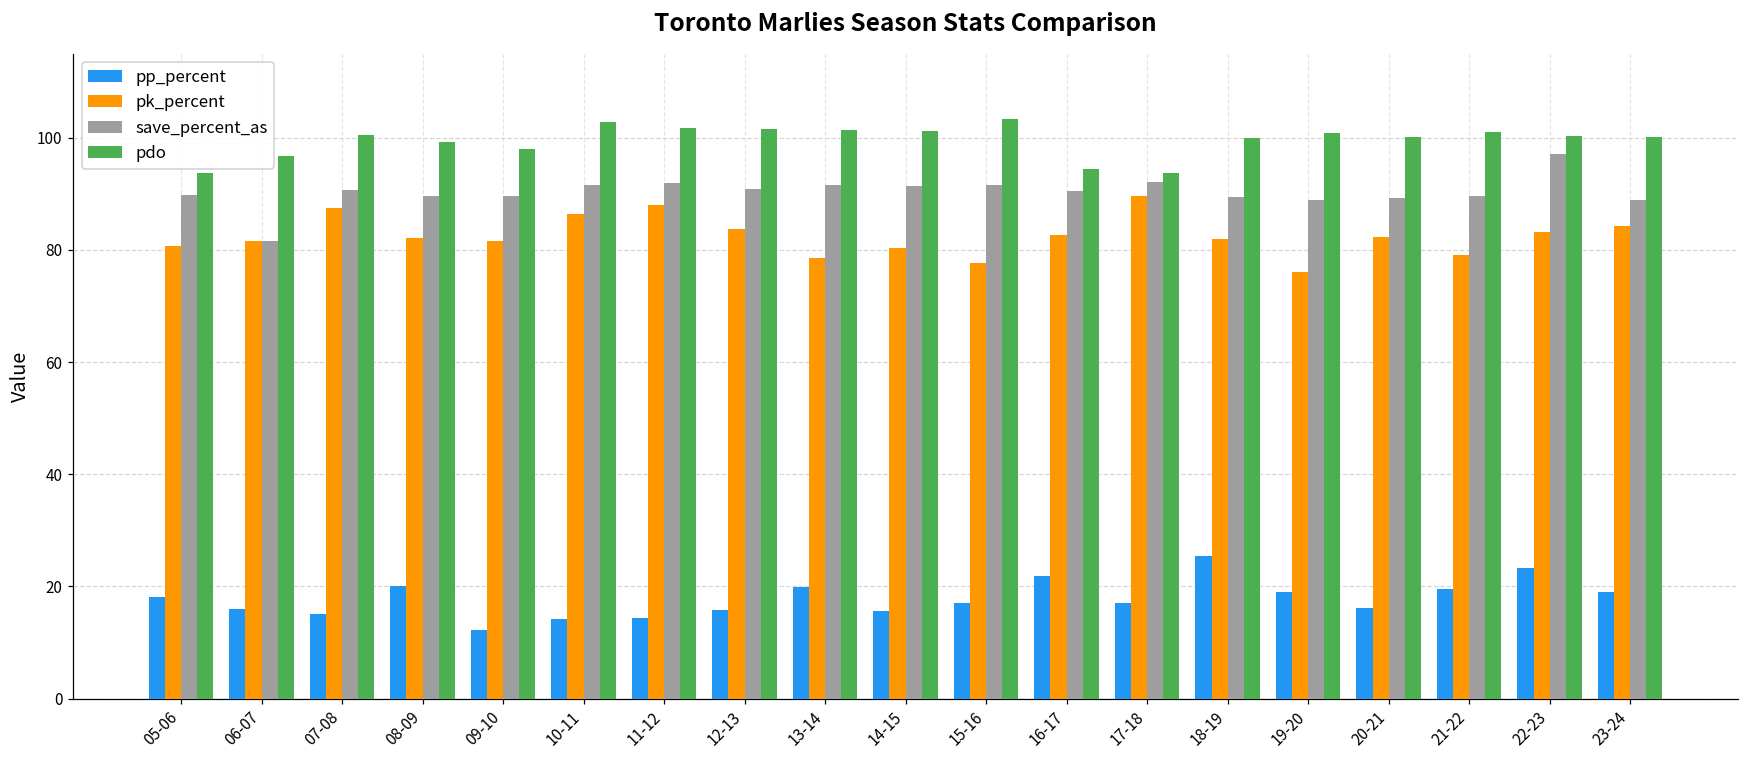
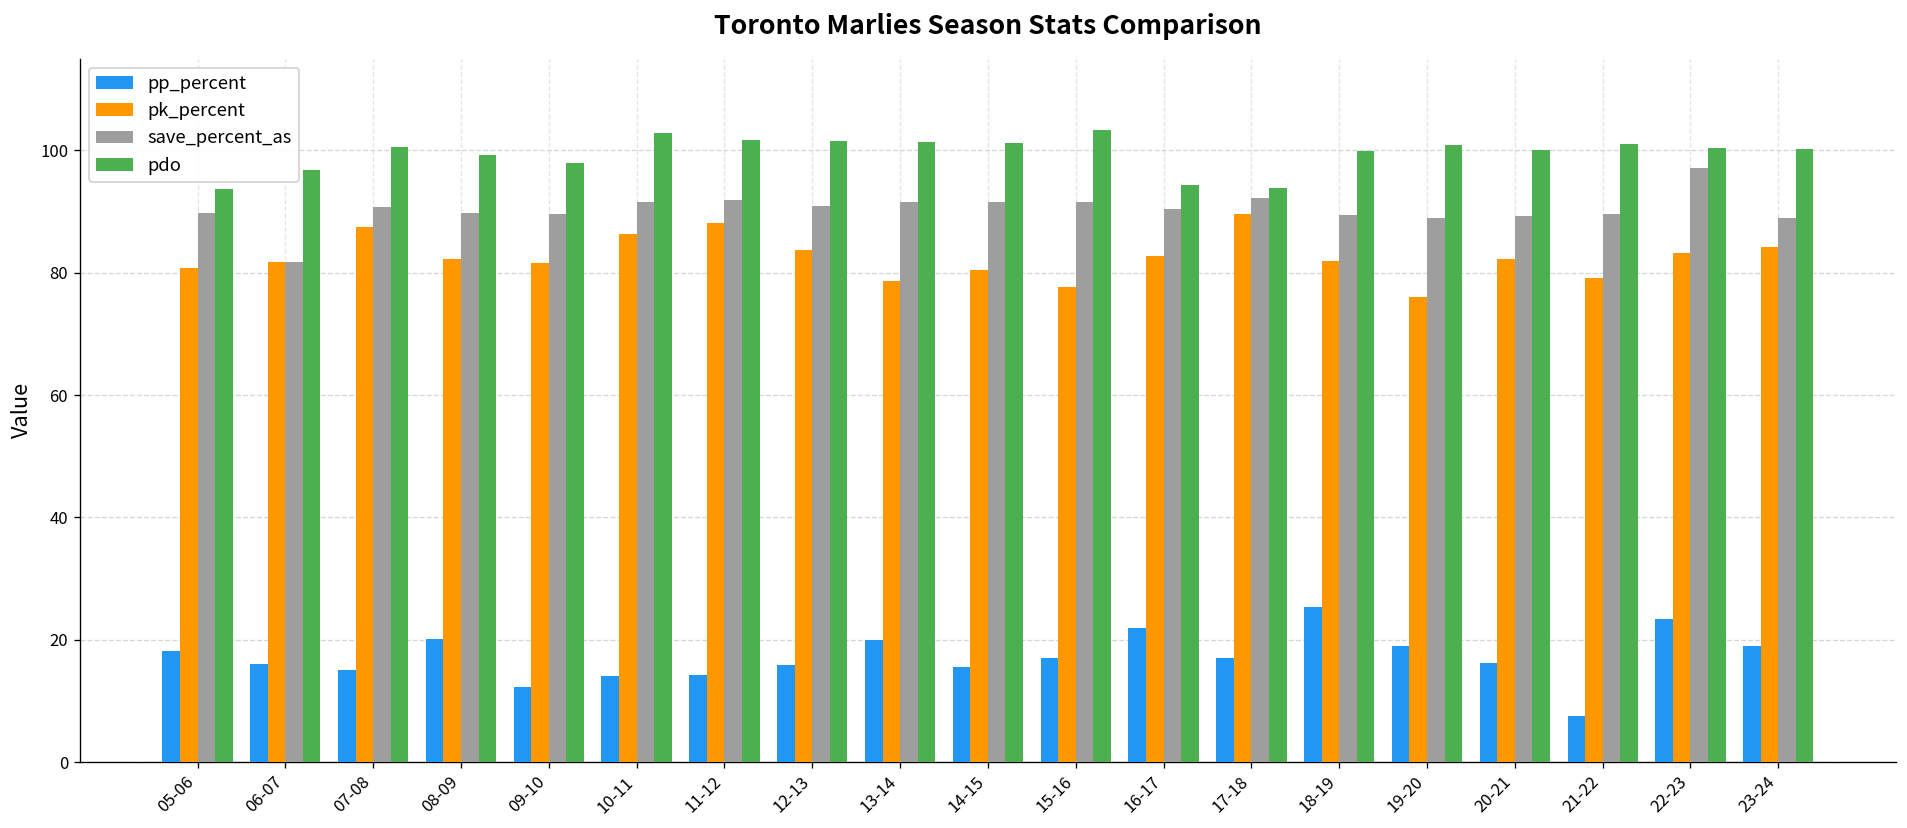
  {
    "pp_percent": {
      "05-06": 18,
      "06-07": 16,
      "07-08": 15,
      "08-09": 20,
      "09-10": 12,
      "10-11": 14,
      "11-12": 14,
      "12-13": 16,
      "13-14": 20,
      "14-15": 16,
      "15-16": 17,
      "16-17": 22,
      "17-18": 17,
      "18-19": 25,
      "19-20": 19,
      "20-21": 16,
-     "21-22": 19,
+     "21-22": 8,
      "22-23": 23,
      "23-24": 19
    },
    "pk_percent": {
      "05-06": 81,
      "06-07": 82,
      "07-08": 87,
      "08-09": 82,
      "09-10": 82,
      "10-11": 86,
      "11-12": 88,
      "12-13": 84,
      "13-14": 79,
      "14-15": 80,
      "15-16": 78,
      "16-17": 83,
      "17-18": 90,
      "18-19": 82,
      "19-20": 76,
      "20-21": 82,
      "21-22": 79,
      "22-23": 83,
      "23-24": 84
    },
    "save_percent_as": {
      "05-06": 90,
      "06-07": 82,
      "07-08": 91,
      "08-09": 90,
      "09-10": 90,
      "10-11": 92,
      "11-12": 92,
      "12-13": 91,
      "13-14": 92,
      "14-15": 91,
      "15-16": 92,
      "16-17": 90,
      "17-18": 92,
      "18-19": 89,
      "19-20": 89,
      "20-21": 89,
      "21-22": 90,
      "22-23": 97,
      "23-24": 89
    },
    "pdo": {
      "06-07": 97,
      "07-08": 101,
      "08-09": 99,
      "09-10": 98,
      "10-11": 103,
      "11-12": 102,
      "12-13": 102,
      "13-14": 101,
      "14-15": 101,
      "15-16": 103,
      "16-17": 94,
      "17-18": 94,
      "18-19": 100,
      "19-20": 101,
      "20-21": 100,
      "21-22": 101,
      "22-23": 100,
      "23-24": 100
    }
  }
